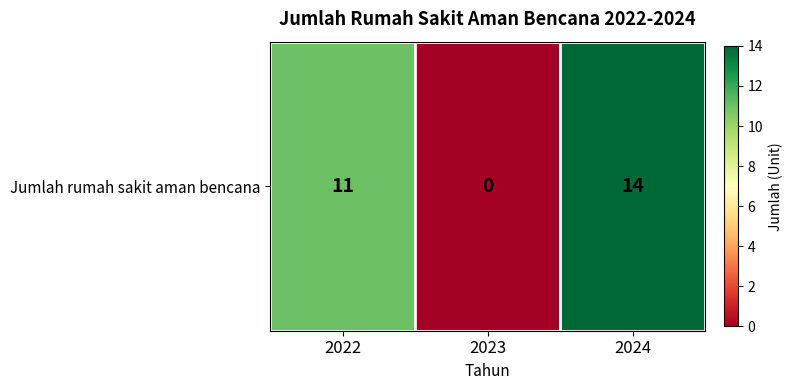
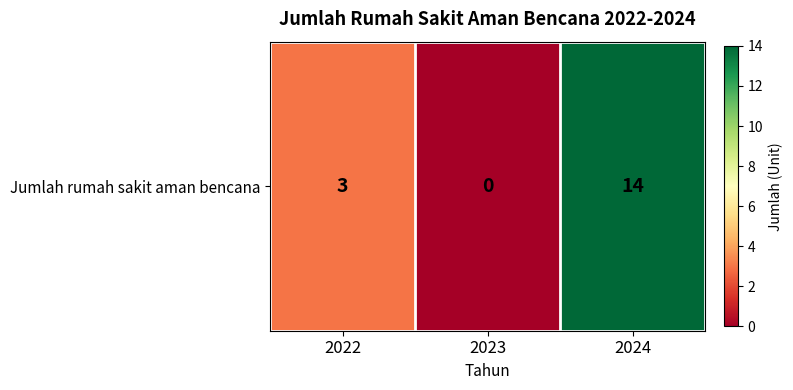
  {
    "Jumlah rumah sakit aman bencana": {
-     "2022": 11,
+     "2022": 3,
      "2023": 0,
      "2024": 14
    }
  }
